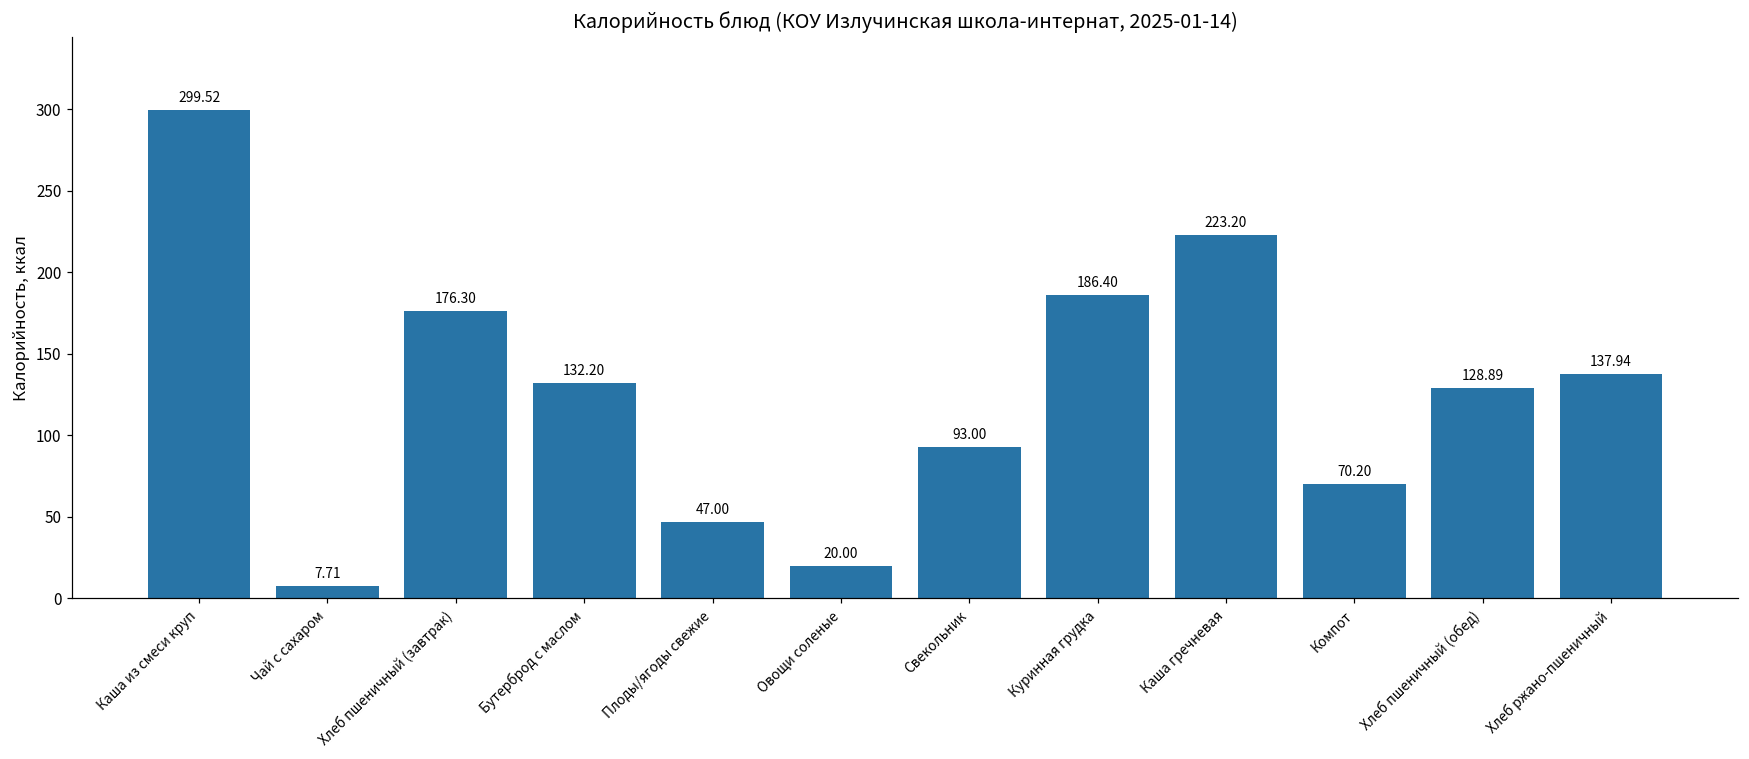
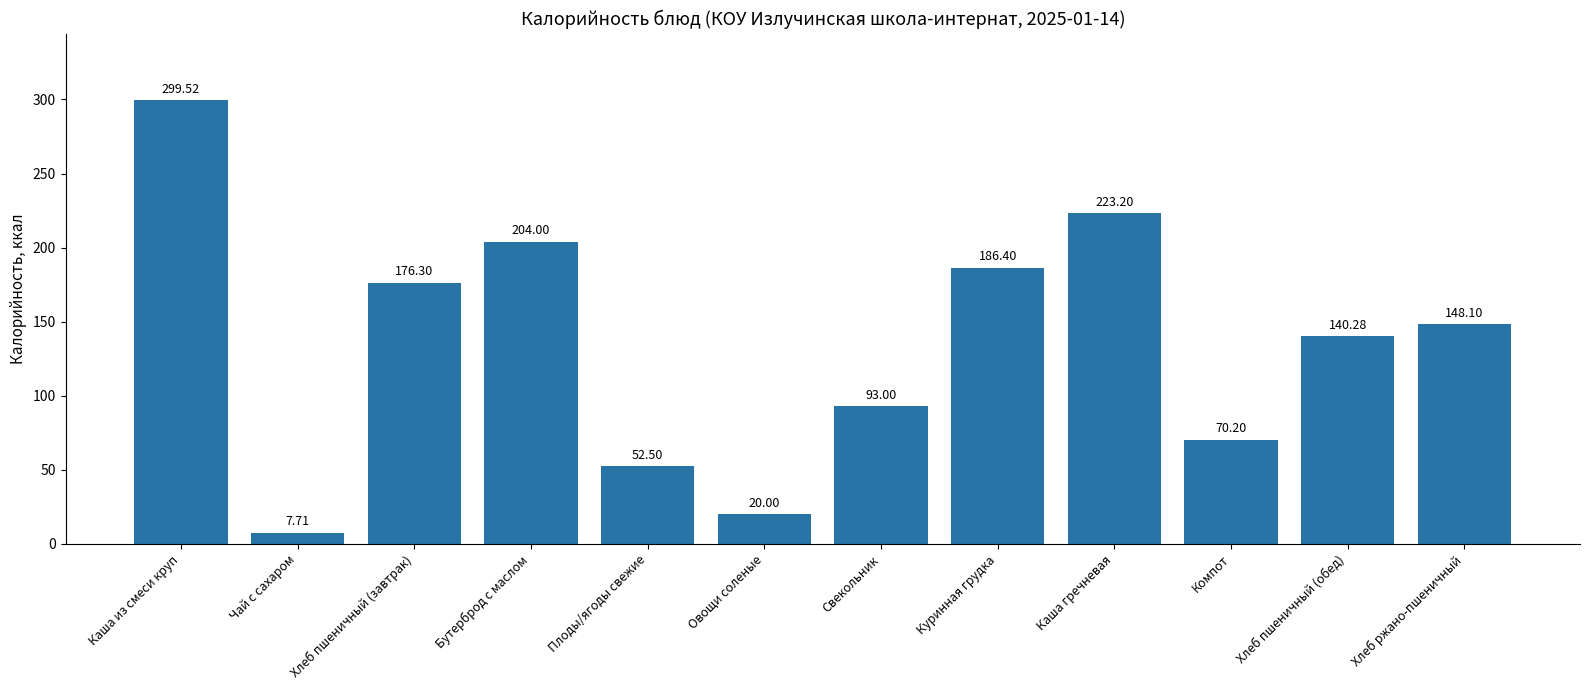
  {
    "Каша из смеси круп": 299.52,
    "Чай с сахаром": 7.71,
    "Хлеб пшеничный (завтрак)": 176.30,
-   "Бутерброд с маслом": 132.20,
-   "Плоды/ягоды свежие": 47.00,
+   "Бутерброд с маслом": 204.00,
+   "Плоды/ягоды свежие": 52.50,
    "Овощи соленые": 20.00,
    "Свекольник": 93.00,
    "Куринная грудка": 186.40,
    "Каша гречневая": 223.20,
    "Компот": 70.20,
-   "Хлеб пшеничный (обед)": 128.89,
-   "Хлеб ржано-пшеничный": 137.94
+   "Хлеб пшеничный (обед)": 140.28,
+   "Хлеб ржано-пшеничный": 148.10
  }
